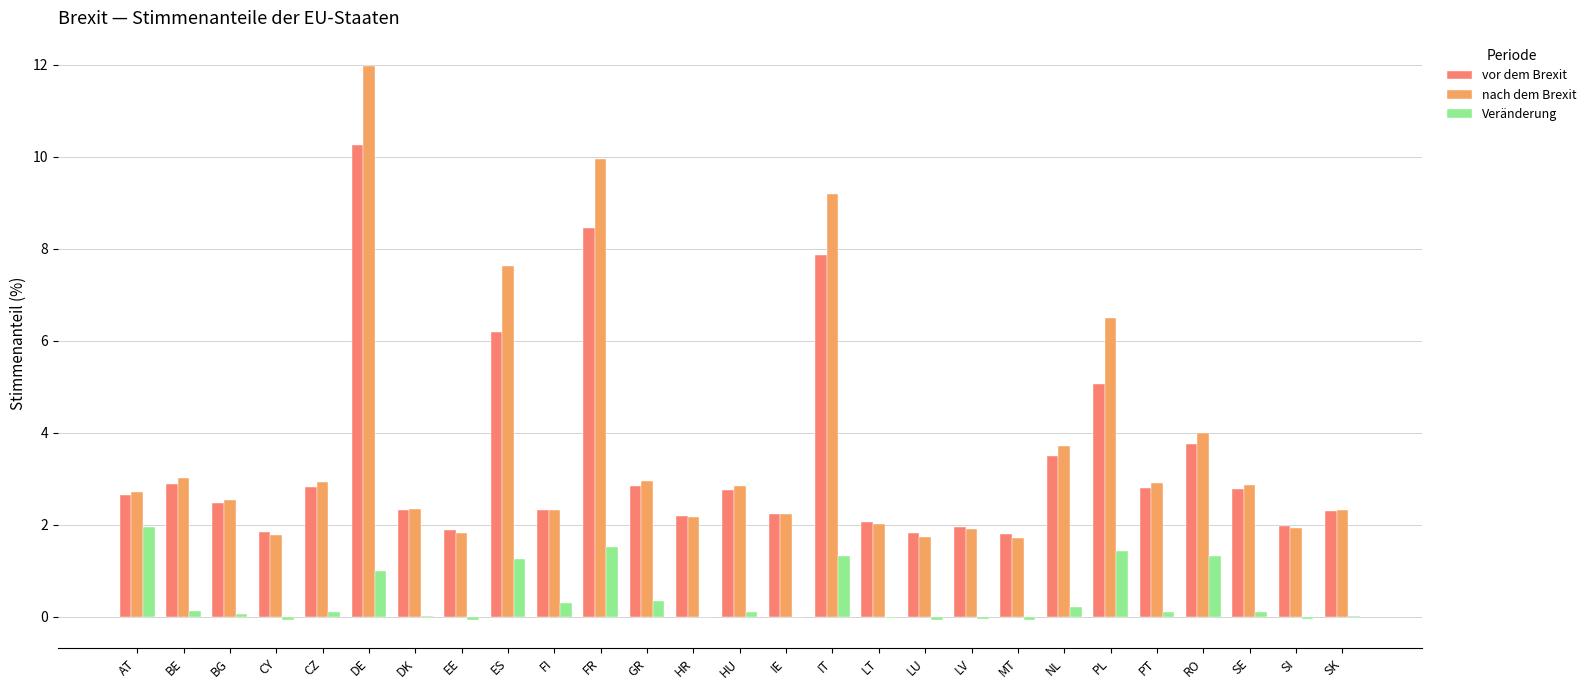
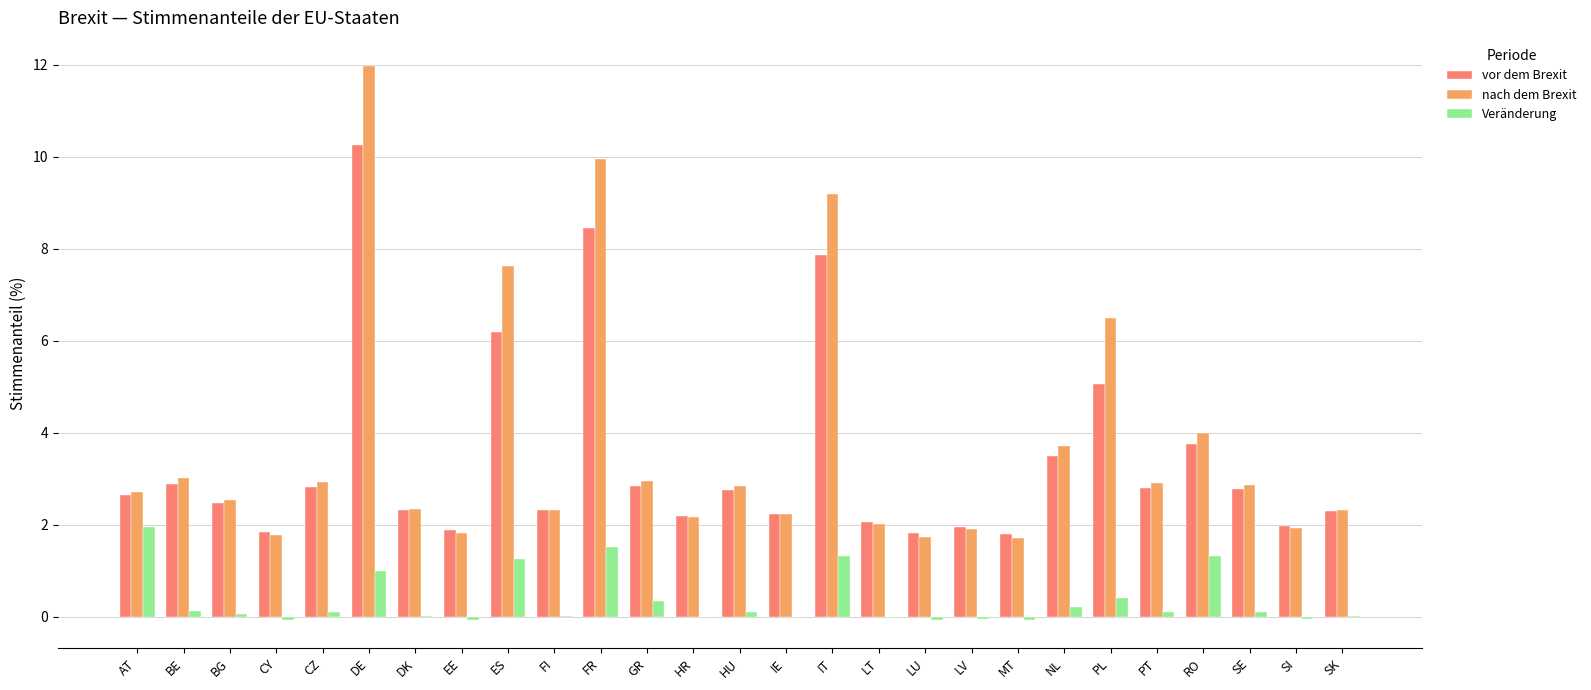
  {
    "Veränderung": {
      "AT": 2.0,
      "BE": 0.1,
      "CY": -0.1,
      "CZ": 0.1,
      "DE": 1.0,
      "EE": -0.1,
      "ES": 1.3,
-     "FI": 0.3,
+     "FI": 0.0,
      "FR": 1.5,
      "GR": 0.4,
      "HU": 0.1,
      "IE": 0.0,
      "IT": 1.3,
      "LU": -0.1,
      "MT": -0.1,
      "NL": 0.2,
-     "PL": 1.4,
+     "PL": 0.4,
      "PT": 0.1,
      "RO": 1.3,
      "SE": 0.1
    }
  }
